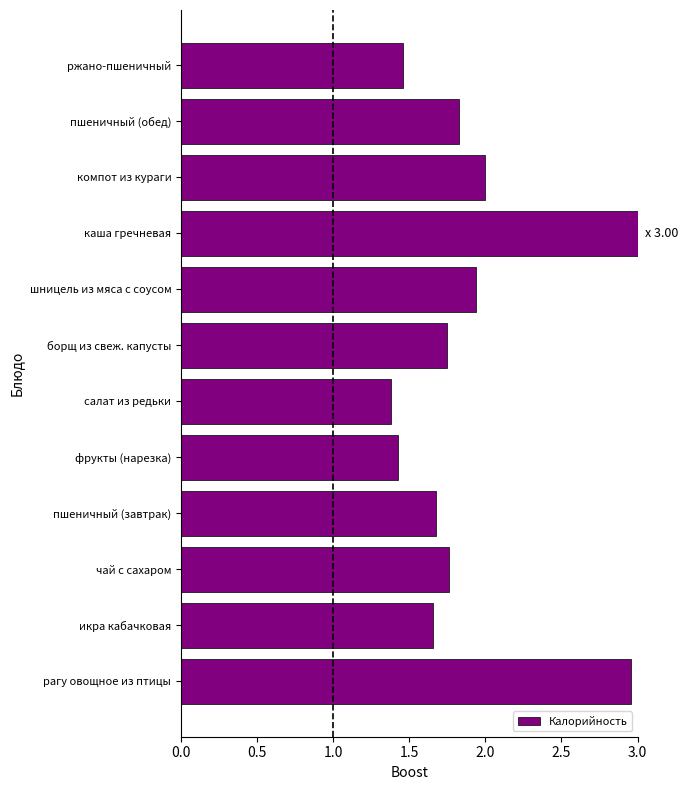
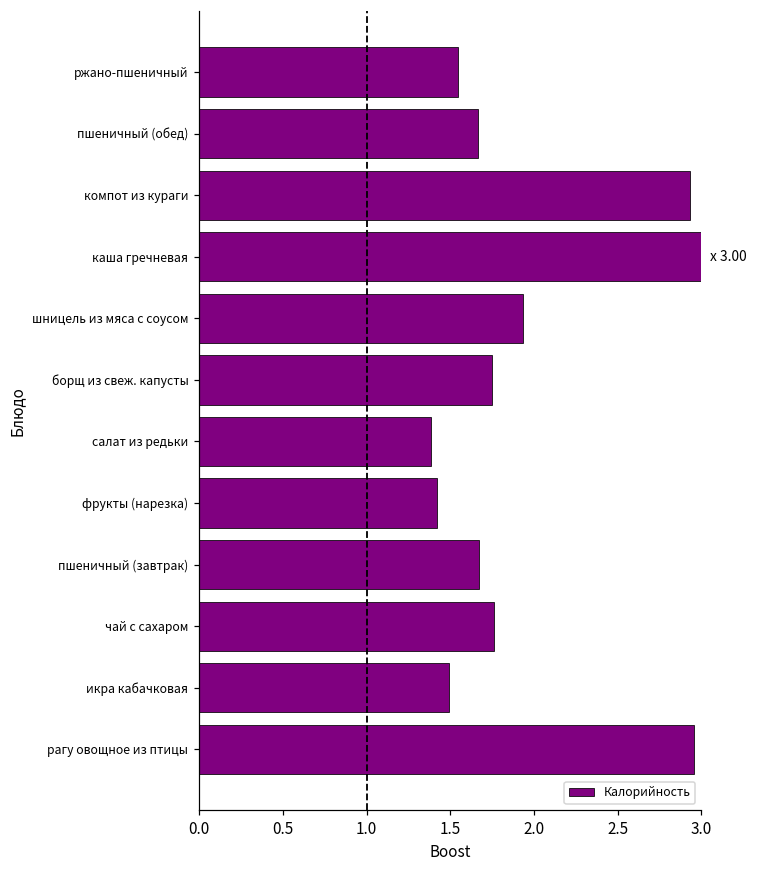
  {
-   "ржано-пшеничный": 1.46,
-   "пшеничный (обед)": 1.83,
-   "компот из кураги": 2.00,
+   "ржано-пшеничный": 1.55,
+   "пшеничный (обед)": 1.66,
+   "компот из кураги": 2.93,
    "шницель из мяса с соусом": 1.94,
    "борщ из свеж. капусты": 1.75,
    "салат из редьки": 1.38,
    "фрукты (нарезка)": 1.42,
    "пшеничный (завтрак)": 1.67,
    "чай с сахаром": 1.76,
-   "икра кабачковая": 1.66,
+   "икра кабачковая": 1.49,
    "рагу овощное из птицы": 2.96
  }
